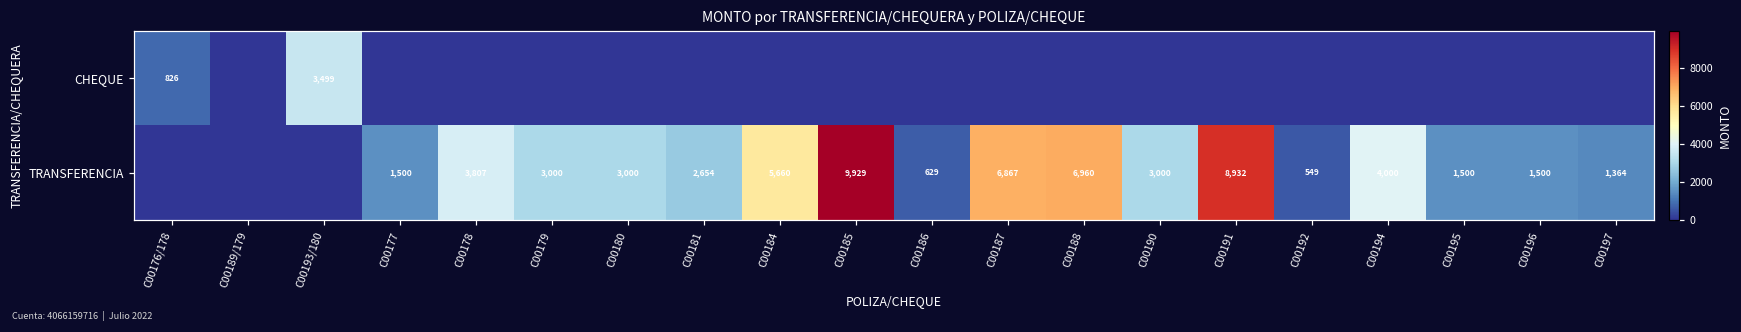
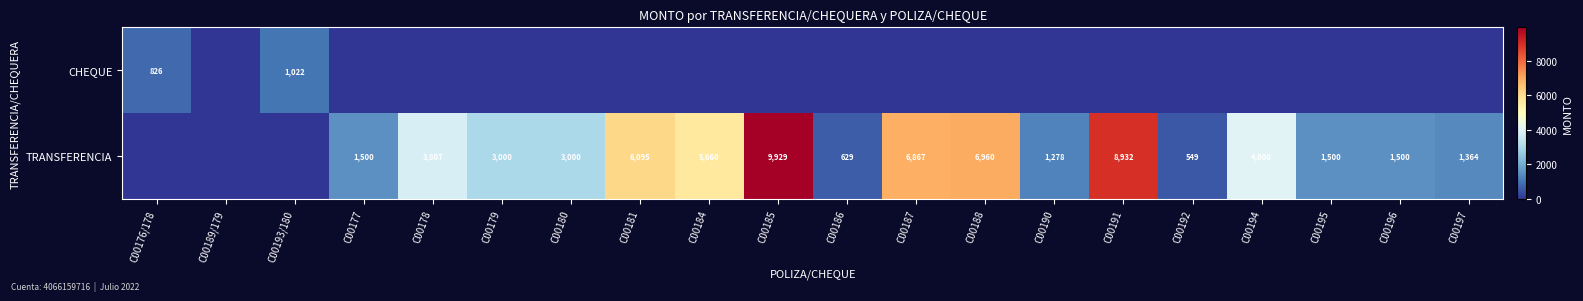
  {
    "CHEQUE": {
      "C00176/178": "826",
-     "C00193/180": "3,499"
+     "C00193/180": "1,022"
    },
    "TRANSFERENCIA": {
      "C00177": "1,500",
      "C00179": "3,000",
      "C00180": "3,000",
-     "C00181": "2,654",
+     "C00181": "6,095",
      "C00184": "5,660",
      "C00185": "9,929",
      "C00186": "629",
      "C00187": "6,867",
      "C00188": "6,960",
-     "C00190": "3,000",
+     "C00190": "1,278",
      "C00191": "8,932",
      "C00192": "549",
      "C00195": "1,500",
      "C00196": "1,500",
      "C00197": "1,364"
    }
  }
